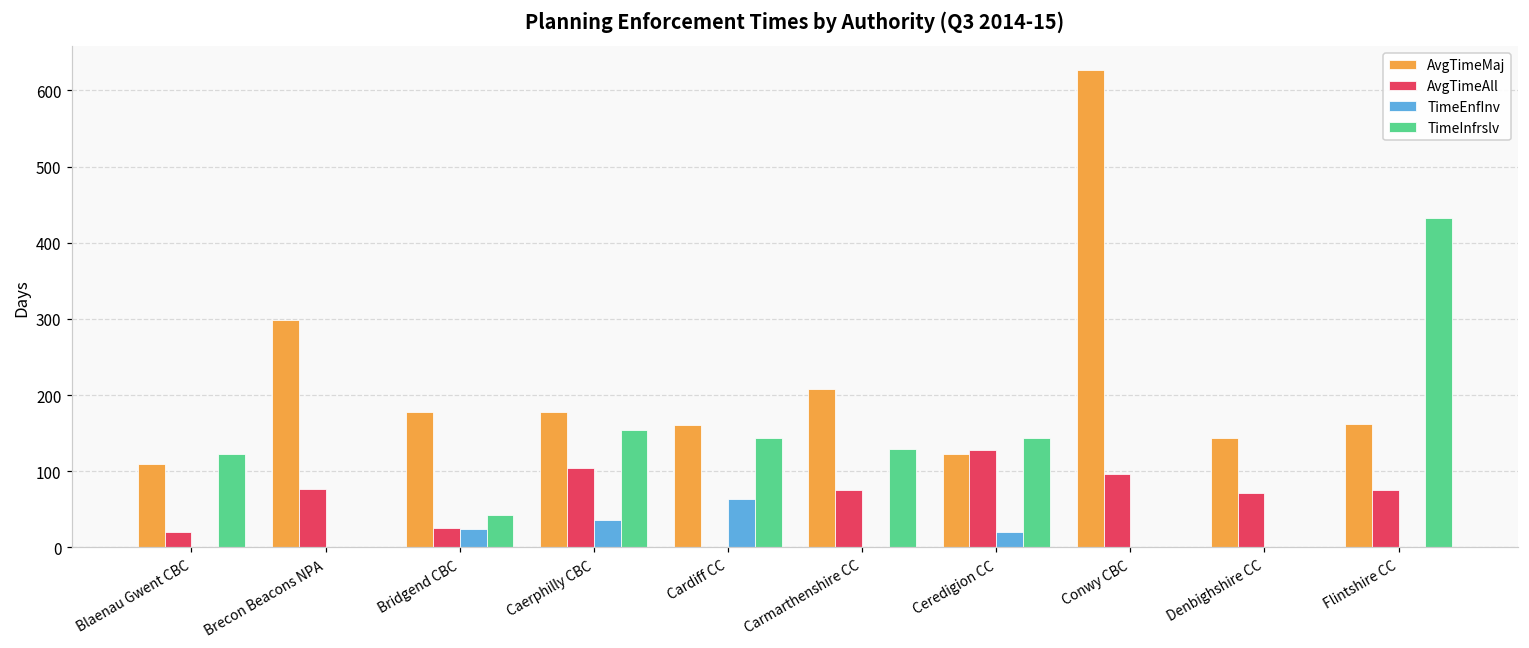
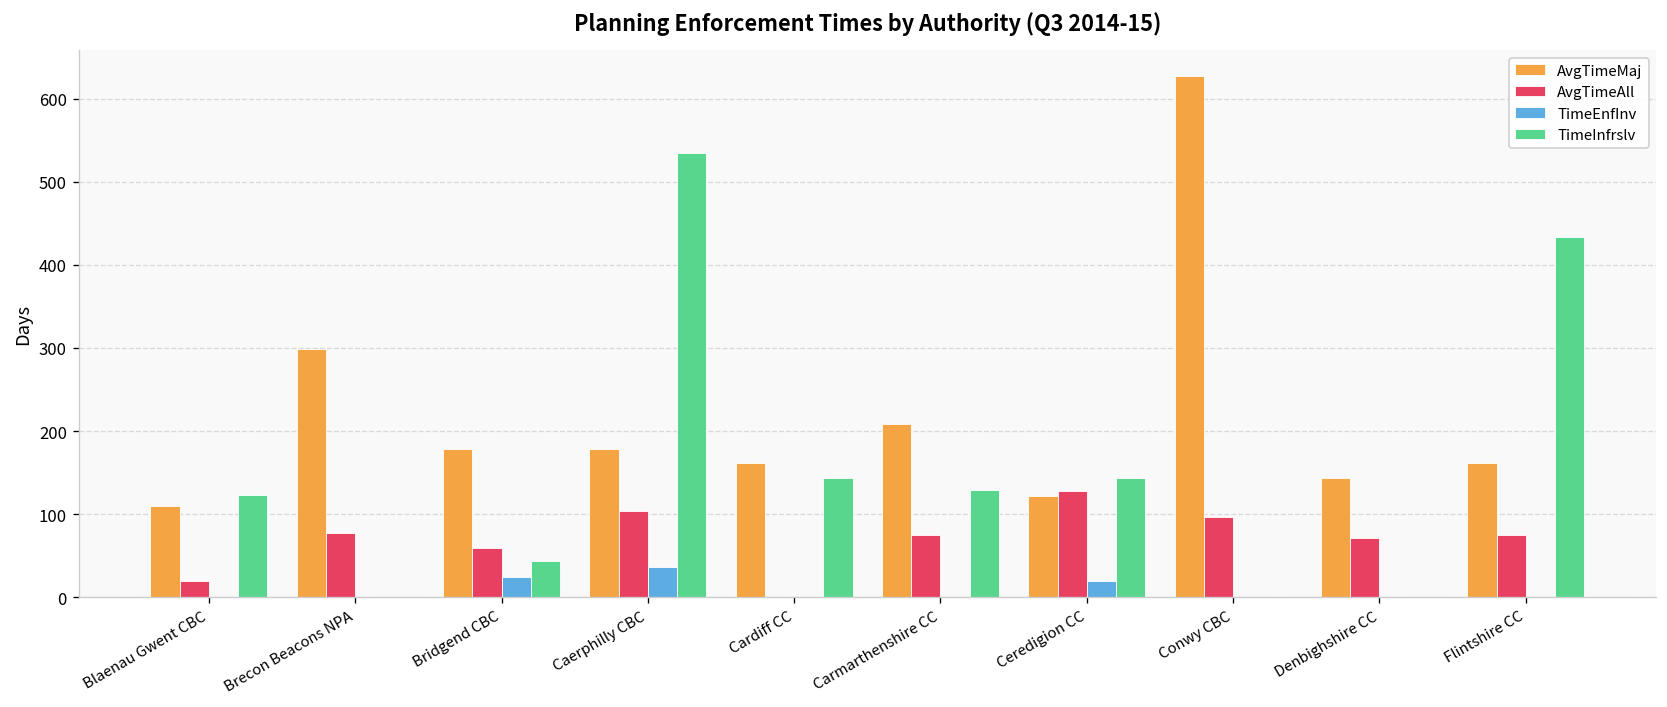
  {
    "AvgTimeMaj": {
      "Blaenau Gwent CBC": 110,
      "Brecon Beacons NPA": 300,
      "Bridgend CBC": 180,
      "Caerphilly CBC": 180,
      "Cardiff CC": 160,
      "Carmarthenshire CC": 210,
      "Ceredigion CC": 120,
      "Conwy CBC": 630,
      "Denbighshire CC": 140,
      "Flintshire CC": 160
    },
    "AvgTimeAll": {
      "Blaenau Gwent CBC": 20,
      "Brecon Beacons NPA": 80,
-     "Bridgend CBC": 30,
+     "Bridgend CBC": 60,
      "Caerphilly CBC": 100,
      "Cardiff CC": 0,
      "Carmarthenshire CC": 80,
      "Ceredigion CC": 130,
      "Conwy CBC": 100,
      "Denbighshire CC": 70,
      "Flintshire CC": 80
    },
    "TimeEnfInv": {
      "Blaenau Gwent CBC": 0,
      "Brecon Beacons NPA": 0,
      "Bridgend CBC": 20,
      "Caerphilly CBC": 40,
-     "Cardiff CC": 60,
+     "Cardiff CC": 0,
      "Carmarthenshire CC": 0,
      "Ceredigion CC": 20,
      "Conwy CBC": 0,
      "Denbighshire CC": 0,
      "Flintshire CC": 0
    },
    "TimeInfrslv": {
      "Blaenau Gwent CBC": 120,
      "Brecon Beacons NPA": 0,
      "Bridgend CBC": 40,
-     "Caerphilly CBC": 150,
+     "Caerphilly CBC": 540,
      "Cardiff CC": 140,
      "Carmarthenshire CC": 130,
      "Ceredigion CC": 140,
      "Conwy CBC": 0,
      "Denbighshire CC": 0,
      "Flintshire CC": 430
    }
  }
